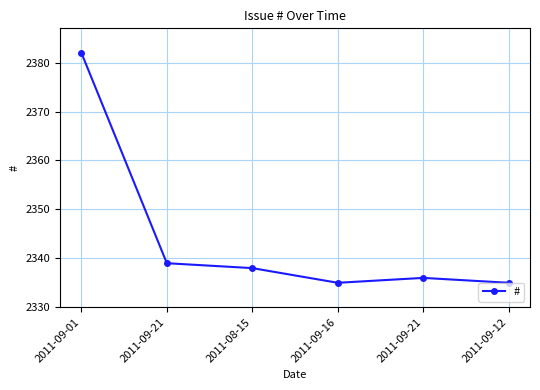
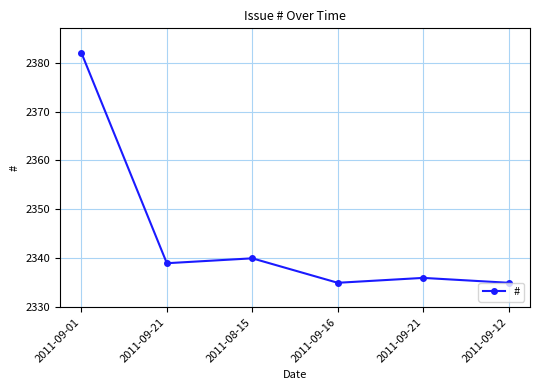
  {
    "2011-09-01": 2382,
-   "2011-08-15": 2338,
+   "2011-08-15": 2340,
    "2011-09-16": 2335
  }
